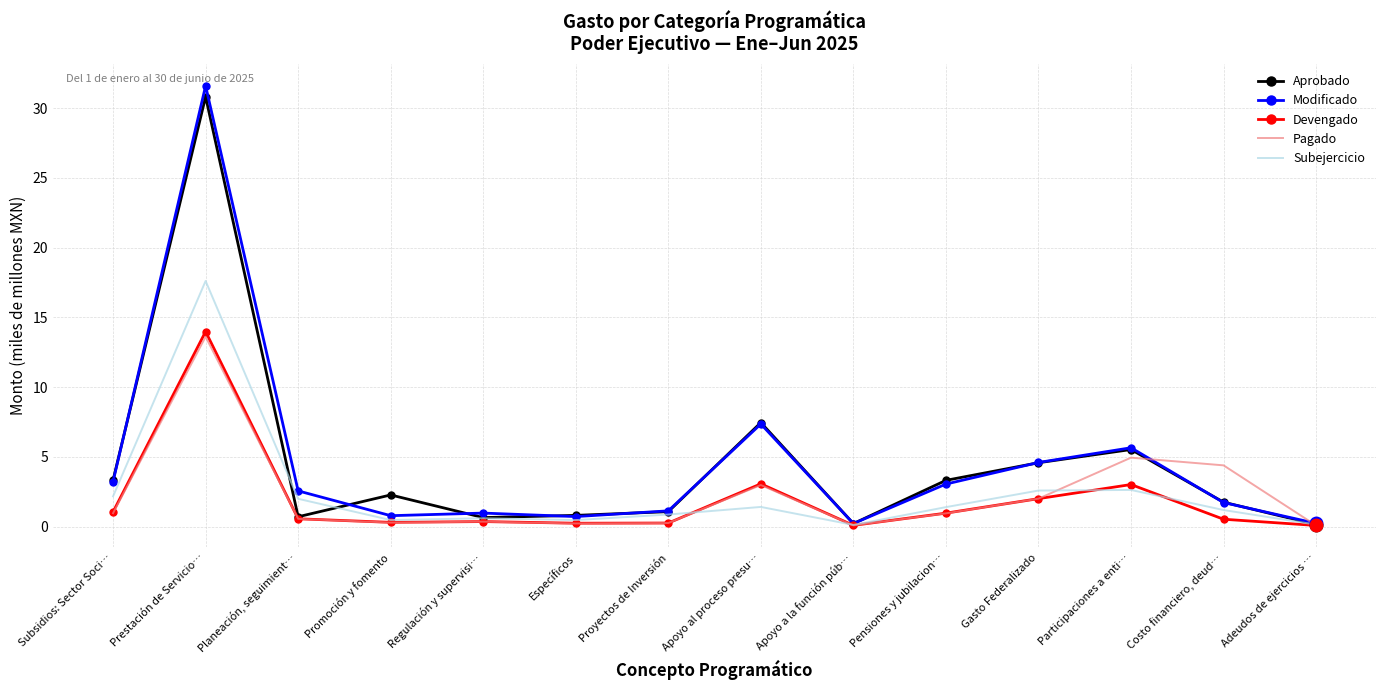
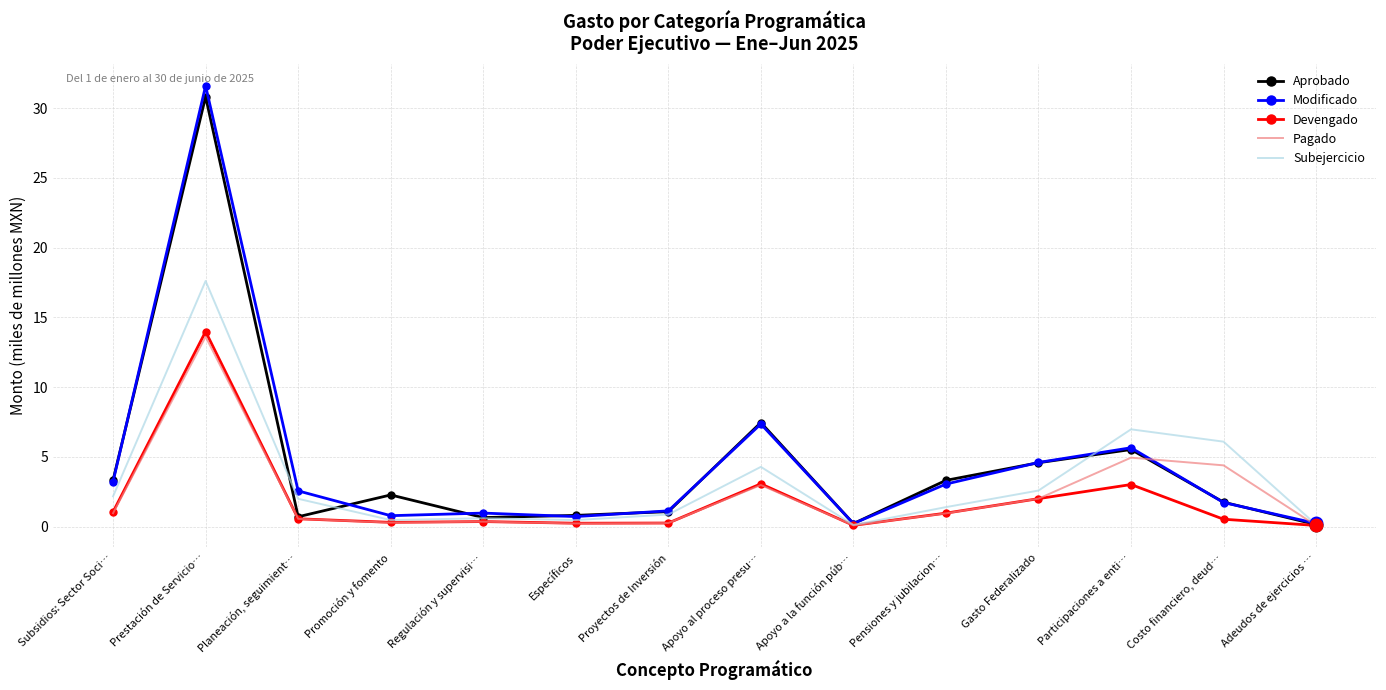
  {
    "Pagado": {
      "Prestación de Servicio…": 13.6,
      "Participaciones a enti…": 5.0,
      "Costo financiero, deud…": 4.4
    },
    "Subejercicio": {
      "Subsidios: Sector Soci…": 2.2,
      "Prestación de Servicio…": 17.6,
      "Planeación, seguimient…": 2.0,
      "Específicos": 0.5,
      "Proyectos de Inversión": 0.9,
-     "Apoyo al proceso presu…": 1.4,
+     "Apoyo al proceso presu…": 4.3,
      "Pensiones y jubilacion…": 1.4,
      "Gasto Federalizado": 2.6,
-     "Participaciones a enti…": 2.6,
-     "Costo financiero, deud…": 1.2
+     "Participaciones a enti…": 7.0,
+     "Costo financiero, deud…": 6.1
    }
  }
